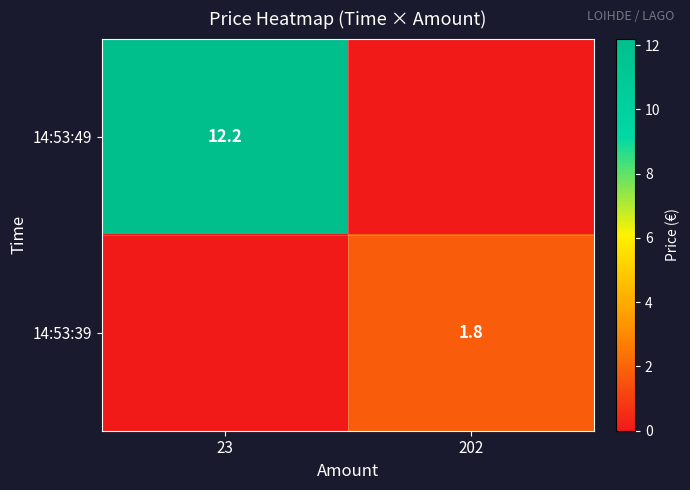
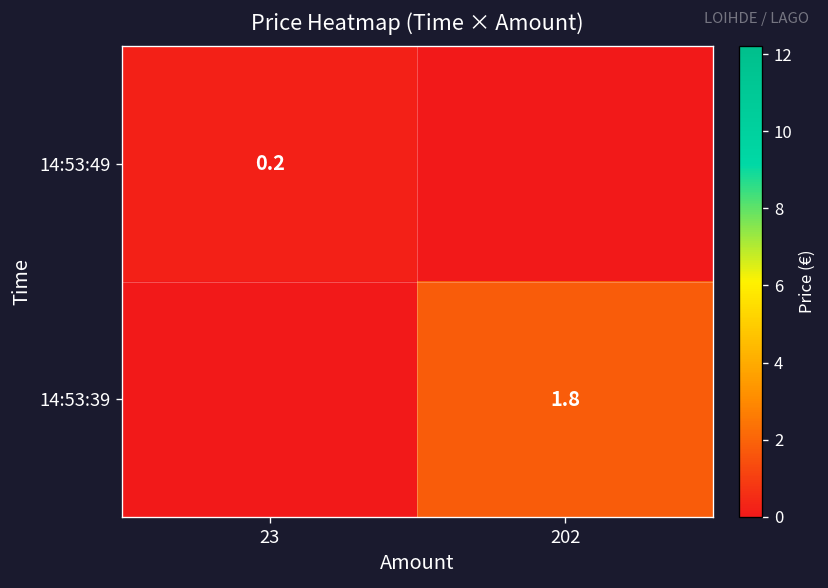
  {
    "14:53:49": {
-     "23": 12.2
+     "23": 0.2
    },
    "14:53:39": {
      "202": 1.8
    }
  }
